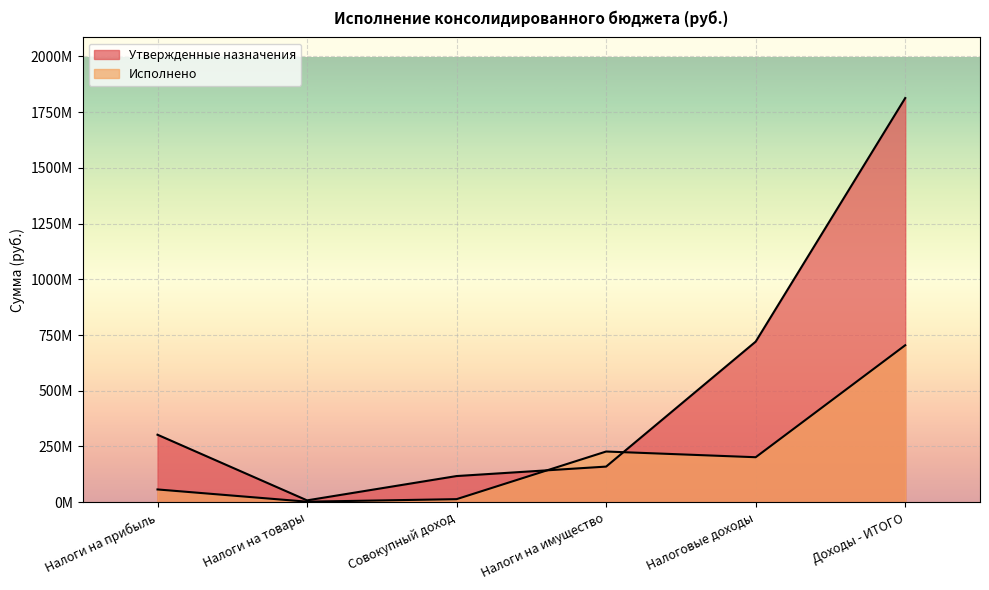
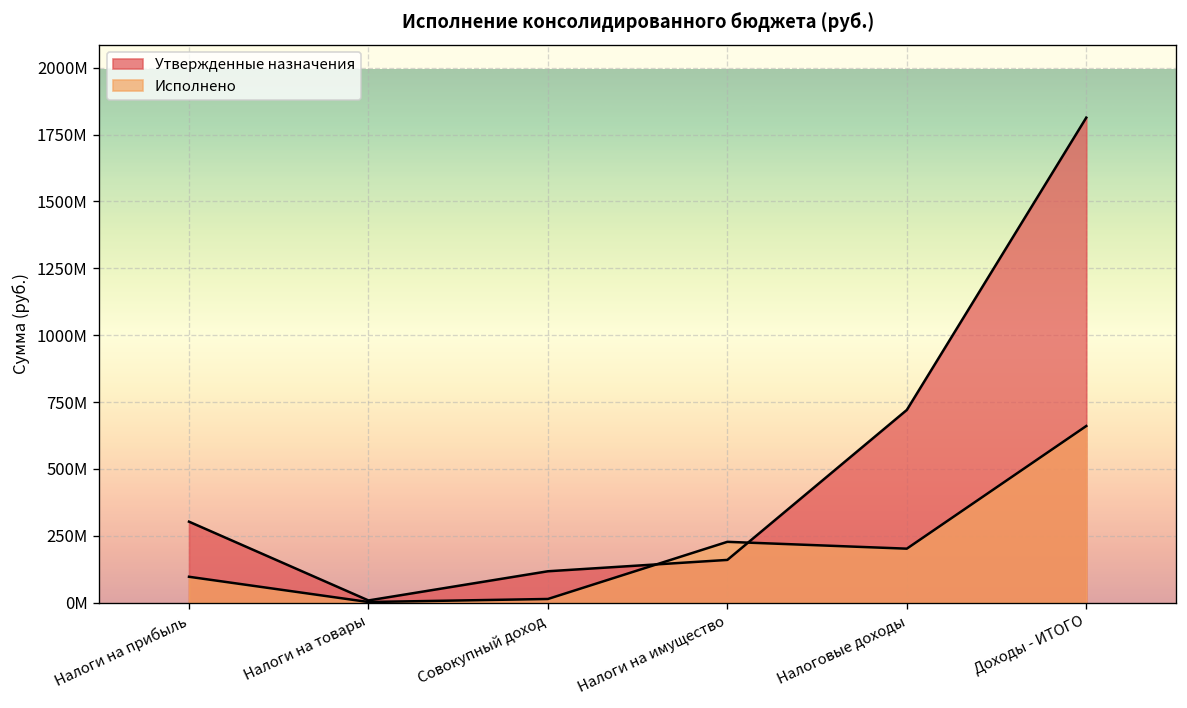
  {
    "Утвержденные назначения": {
      "Налоги на прибыль": 300000000,
      "Совокупный доход": 120000000,
      "Налоги на имущество": 160000000,
      "Налоговые доходы": 720000000,
      "Доходы - ИТОГО": 1810000000
    },
    "Исполнено": {
-     "Налоги на прибыль": 60000000,
+     "Налоги на прибыль": 100000000,
      "Совокупный доход": 10000000,
      "Налоги на имущество": 230000000,
      "Налоговые доходы": 200000000,
-     "Доходы - ИТОГО": 700000000
+     "Доходы - ИТОГО": 660000000
    }
  }
